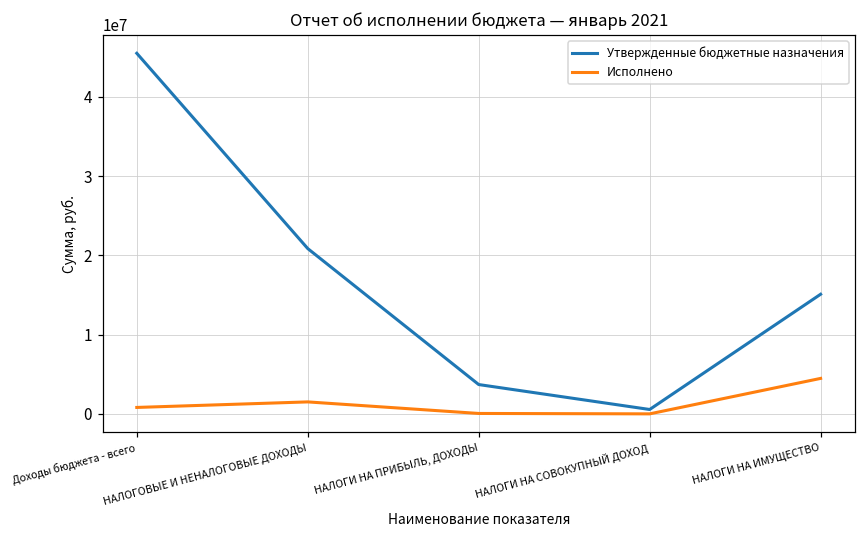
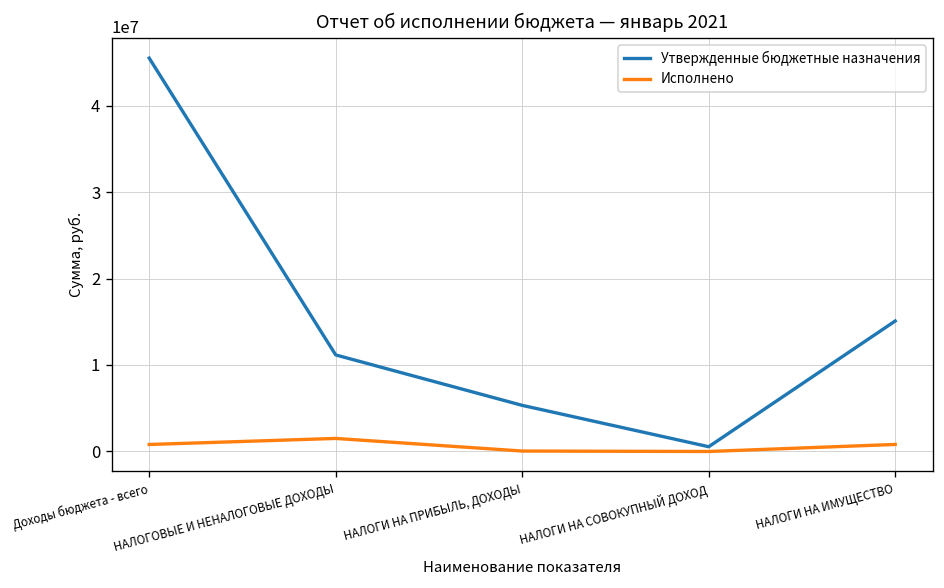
  {
    "Утвержденные бюджетные назначения": {
      "Доходы бюджета - всего": 45000000,
-     "НАЛОГОВЫЕ И НЕНАЛОГОВЫЕ ДОХОДЫ": 21000000,
-     "НАЛОГИ НА ПРИБЫЛЬ, ДОХОДЫ": 4000000,
+     "НАЛОГОВЫЕ И НЕНАЛОГОВЫЕ ДОХОДЫ": 11000000,
+     "НАЛОГИ НА ПРИБЫЛЬ, ДОХОДЫ": 5000000,
      "НАЛОГИ НА СОВОКУПНЫЙ ДОХОД": 1000000,
      "НАЛОГИ НА ИМУЩЕСТВО": 15000000
    },
    "Исполнено": {
      "Доходы бюджета - всего": 1000000,
      "НАЛОГОВЫЕ И НЕНАЛОГОВЫЕ ДОХОДЫ": 2000000,
      "НАЛОГИ НА ПРИБЫЛЬ, ДОХОДЫ": 0,
      "НАЛОГИ НА СОВОКУПНЫЙ ДОХОД": 0,
-     "НАЛОГИ НА ИМУЩЕСТВО": 4000000
+     "НАЛОГИ НА ИМУЩЕСТВО": 1000000
    }
  }
